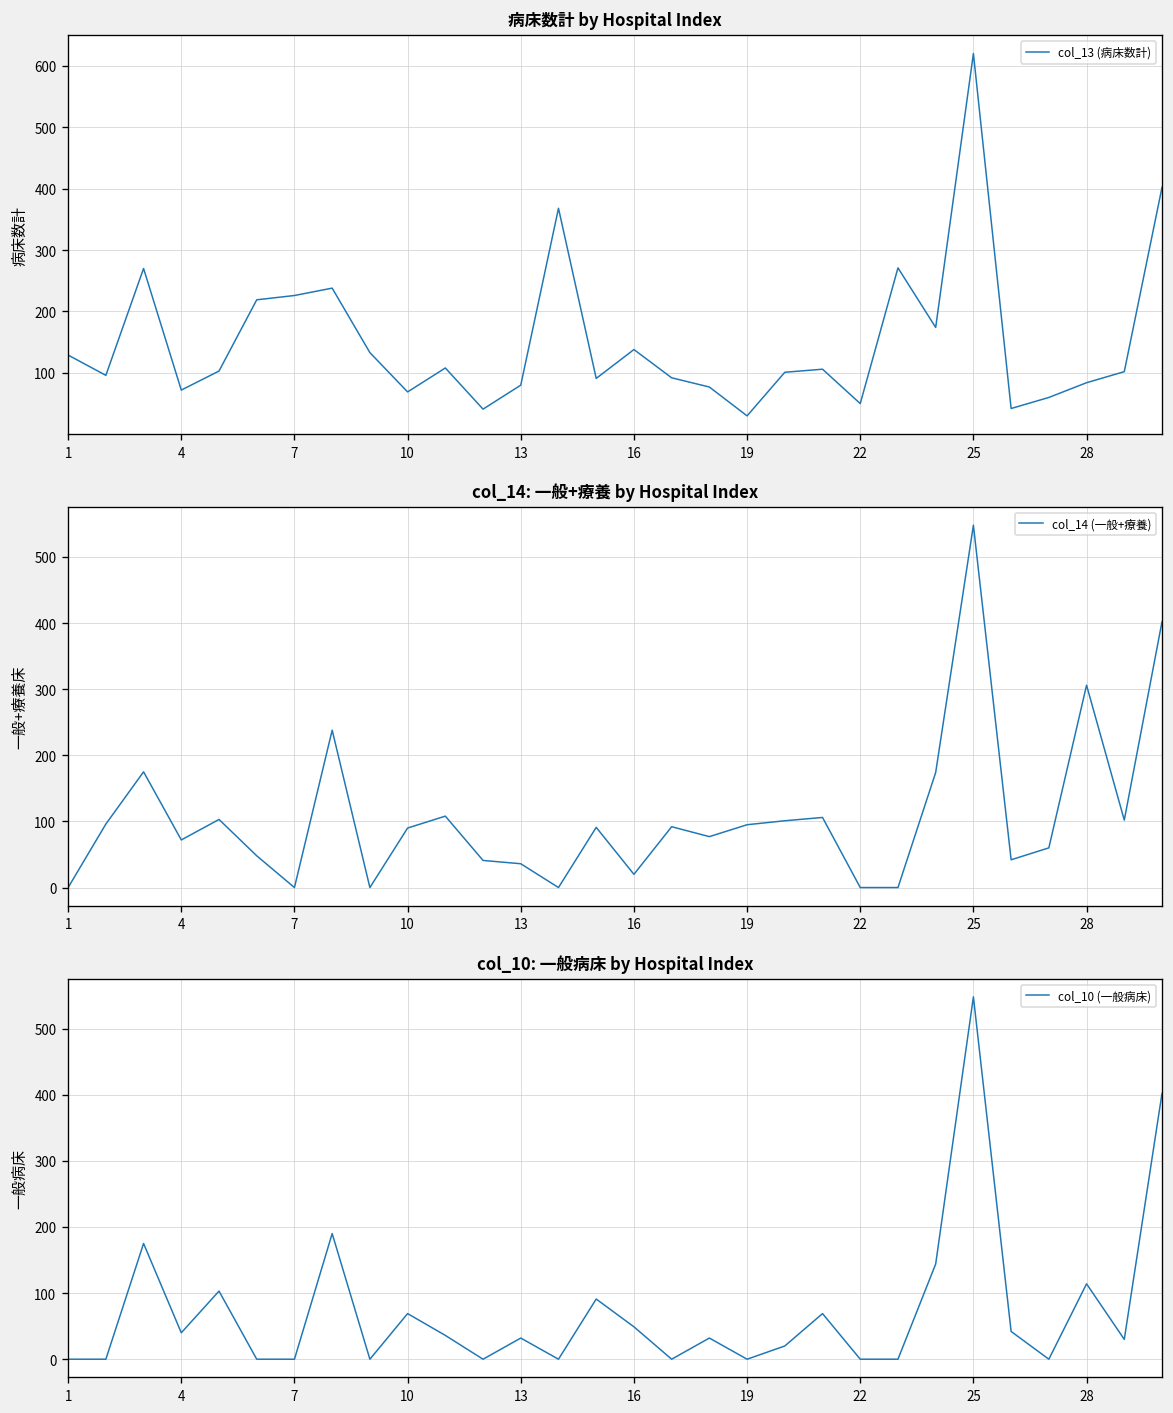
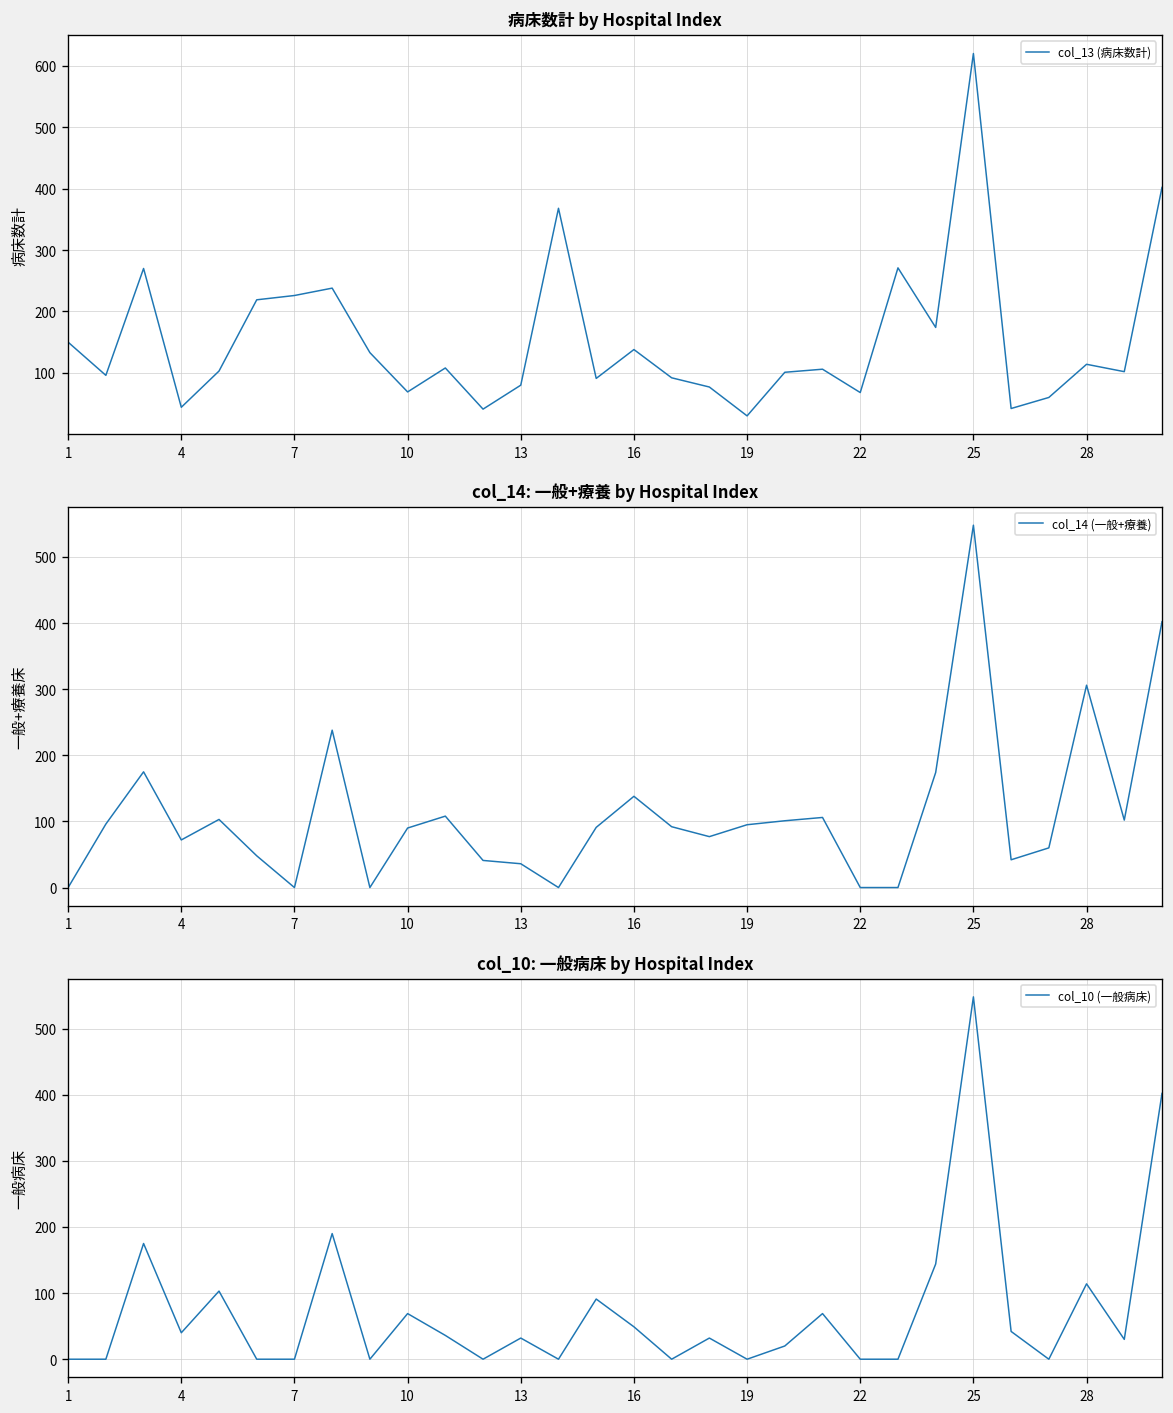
  {
    "病床数計 by Hospital Index": {
-     "1": 130,
-     "4": 70,
+     "1": 150,
+     "4": 40,
      "7": 230,
      "10": 70,
      "13": 80,
      "16": 140,
      "19": 30,
-     "22": 50,
+     "22": 70,
      "25": 620,
-     "28": 80
+     "28": 110
    },
    "col_14: 一般+療養 by Hospital Index": {
      "1": 0,
      "4": 70,
      "7": 0,
      "10": 90,
      "13": 40,
-     "16": 20,
+     "16": 140,
      "19": 100,
      "22": 0,
      "25": 550,
      "28": 310
    },
    "col_10: 一般病床 by Hospital Index": {
      "1": 0,
      "4": 40,
      "7": 0,
      "10": 70,
      "13": 30,
      "16": 50,
      "19": 0,
      "22": 0,
      "25": 550,
      "28": 110
    }
  }
